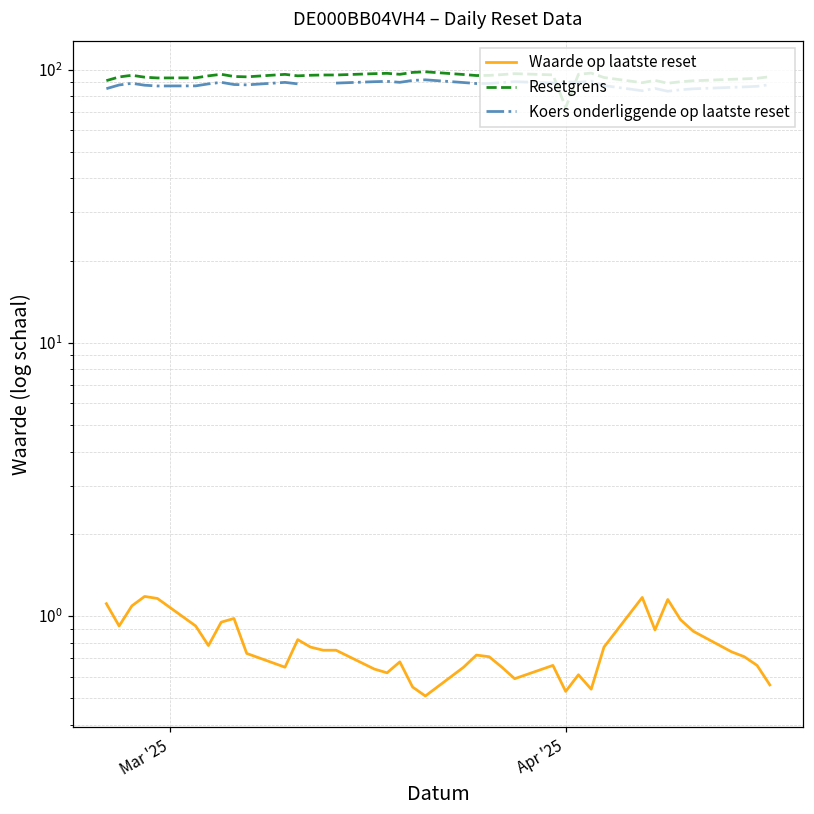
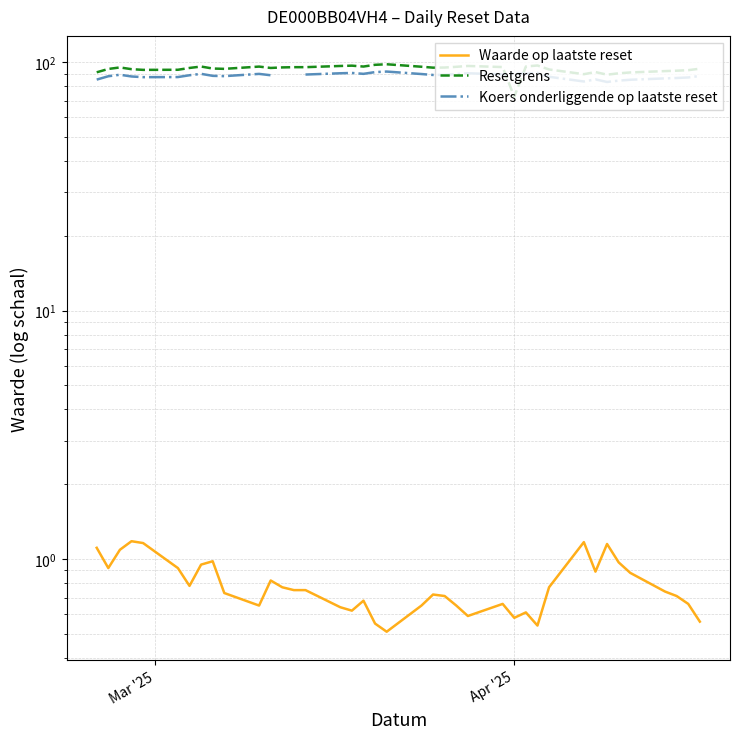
  {
    "Waarde op laatste reset": {
-     "Apr '25": 0.53
+     "Apr '25": 0.58
    }
  }
